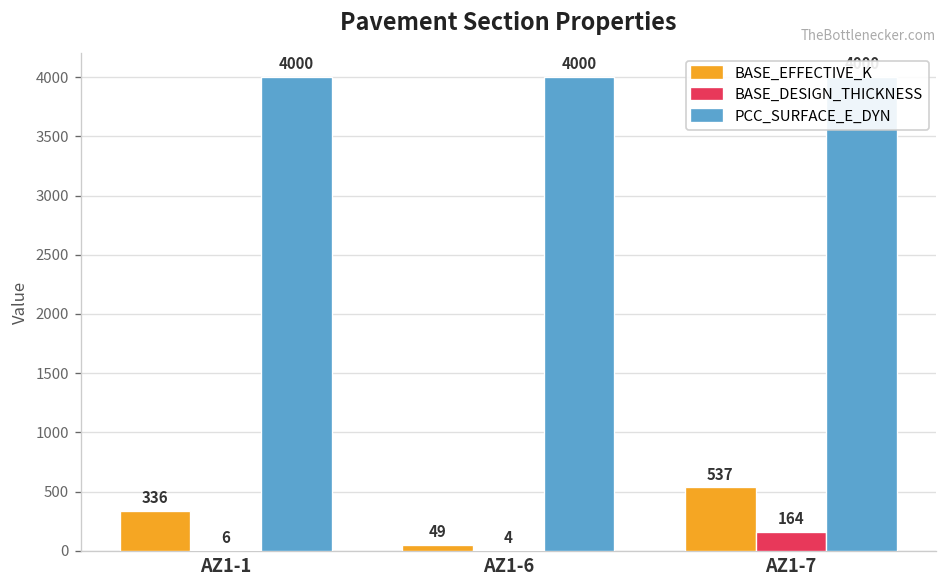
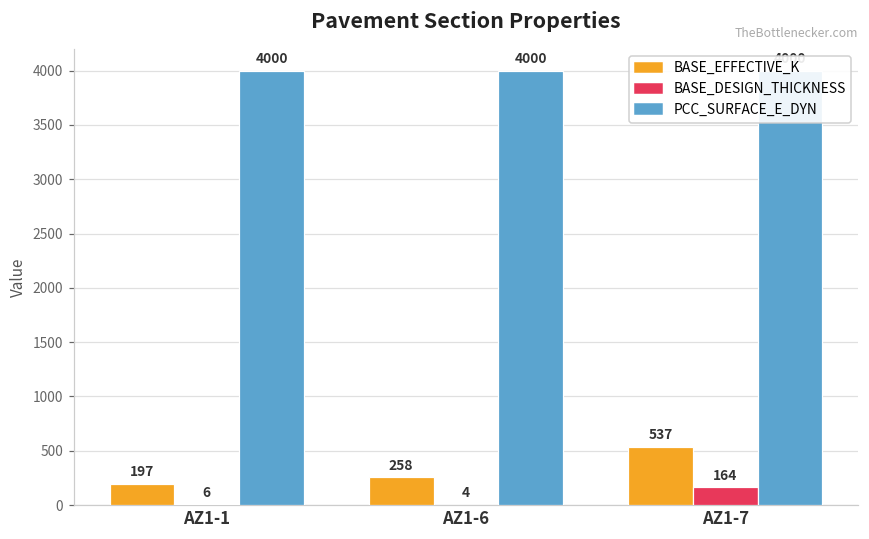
  {
    "BASE_EFFECTIVE_K": {
-     "AZ1-1": 336,
-     "AZ1-6": 49,
+     "AZ1-1": 197,
+     "AZ1-6": 258,
      "AZ1-7": 537
    },
    "BASE_DESIGN_THICKNESS": {
      "AZ1-1": 6,
      "AZ1-6": 4,
      "AZ1-7": 164
    },
    "PCC_SURFACE_E_DYN": {
      "AZ1-1": 4000,
      "AZ1-6": 4000
    }
  }
